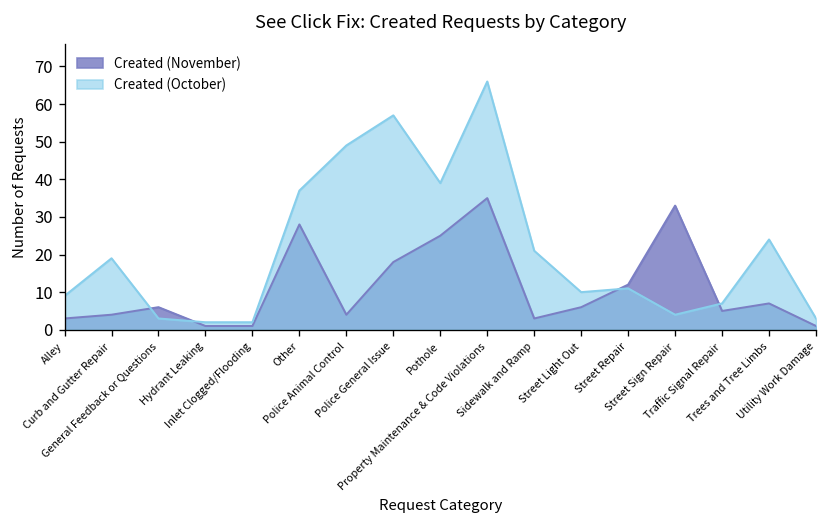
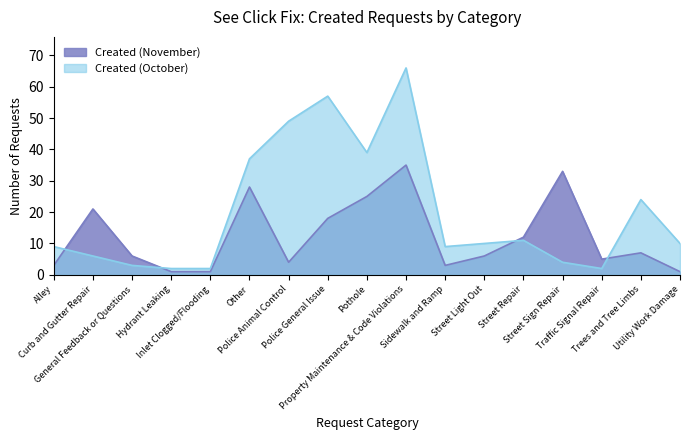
  {
    "Created (November)": {
      "Alley": 3,
-     "Curb and Gutter Repair": 4,
+     "Curb and Gutter Repair": 21,
      "General Feedback or Questions": 6,
      "Hydrant Leaking": 1,
      "Inlet Clogged/Flooding": 1,
      "Other": 28,
      "Police Animal Control": 4,
      "Police General Issue": 18,
      "Pothole": 25,
      "Property Maintenance & Code Violations": 35,
      "Sidewalk and Ramp": 3,
      "Street Light Out": 6,
      "Street Repair": 12,
      "Street Sign Repair": 33,
      "Traffic Signal Repair": 5,
      "Trees and Tree Limbs": 7,
      "Utility Work Damage": 1
    },
    "Created (October)": {
      "Alley": 9,
-     "Curb and Gutter Repair": 19,
+     "Curb and Gutter Repair": 6,
      "General Feedback or Questions": 3,
      "Hydrant Leaking": 2,
      "Inlet Clogged/Flooding": 2,
      "Other": 37,
      "Police Animal Control": 49,
      "Police General Issue": 57,
      "Pothole": 39,
      "Property Maintenance & Code Violations": 66,
-     "Sidewalk and Ramp": 21,
+     "Sidewalk and Ramp": 9,
      "Street Light Out": 10,
      "Street Repair": 11,
      "Street Sign Repair": 4,
-     "Traffic Signal Repair": 7,
+     "Traffic Signal Repair": 2,
      "Trees and Tree Limbs": 24,
-     "Utility Work Damage": 3
+     "Utility Work Damage": 10
    }
  }
